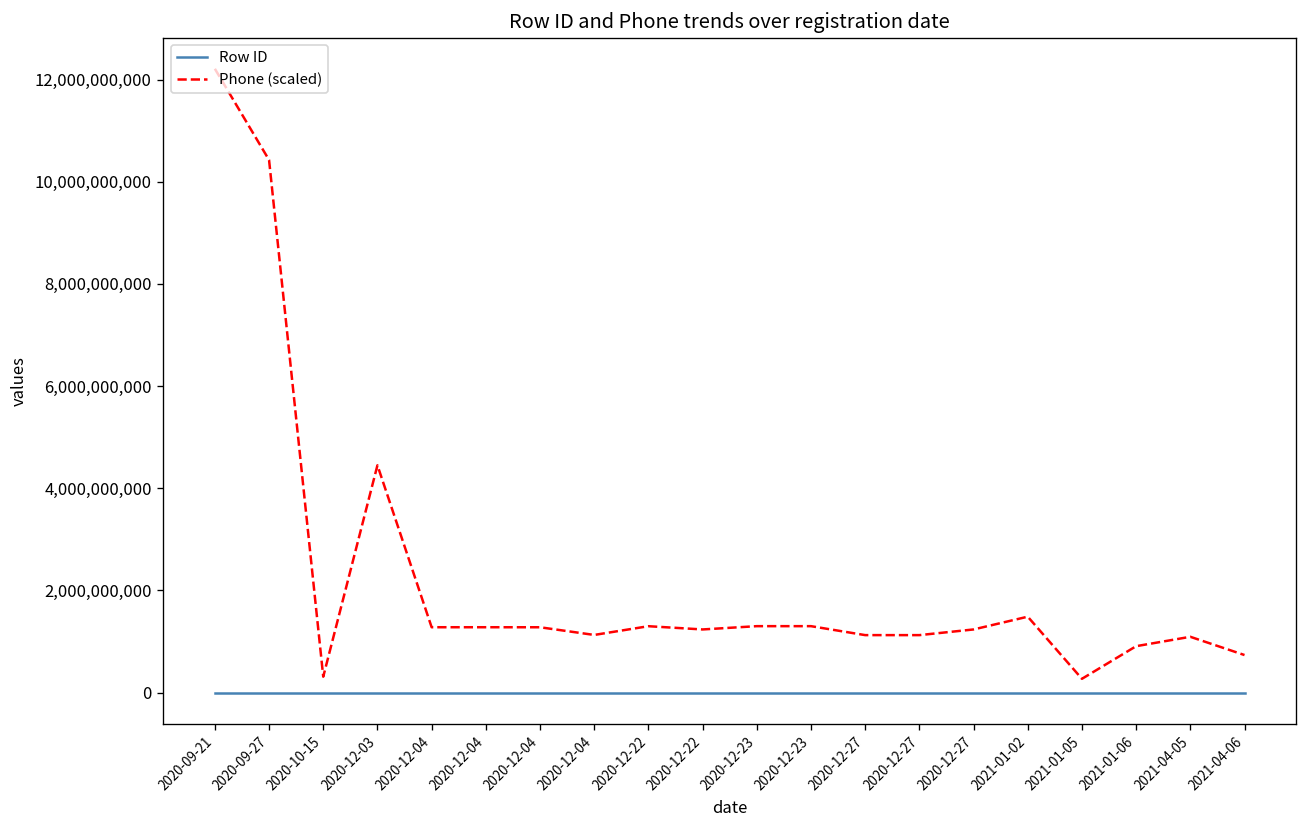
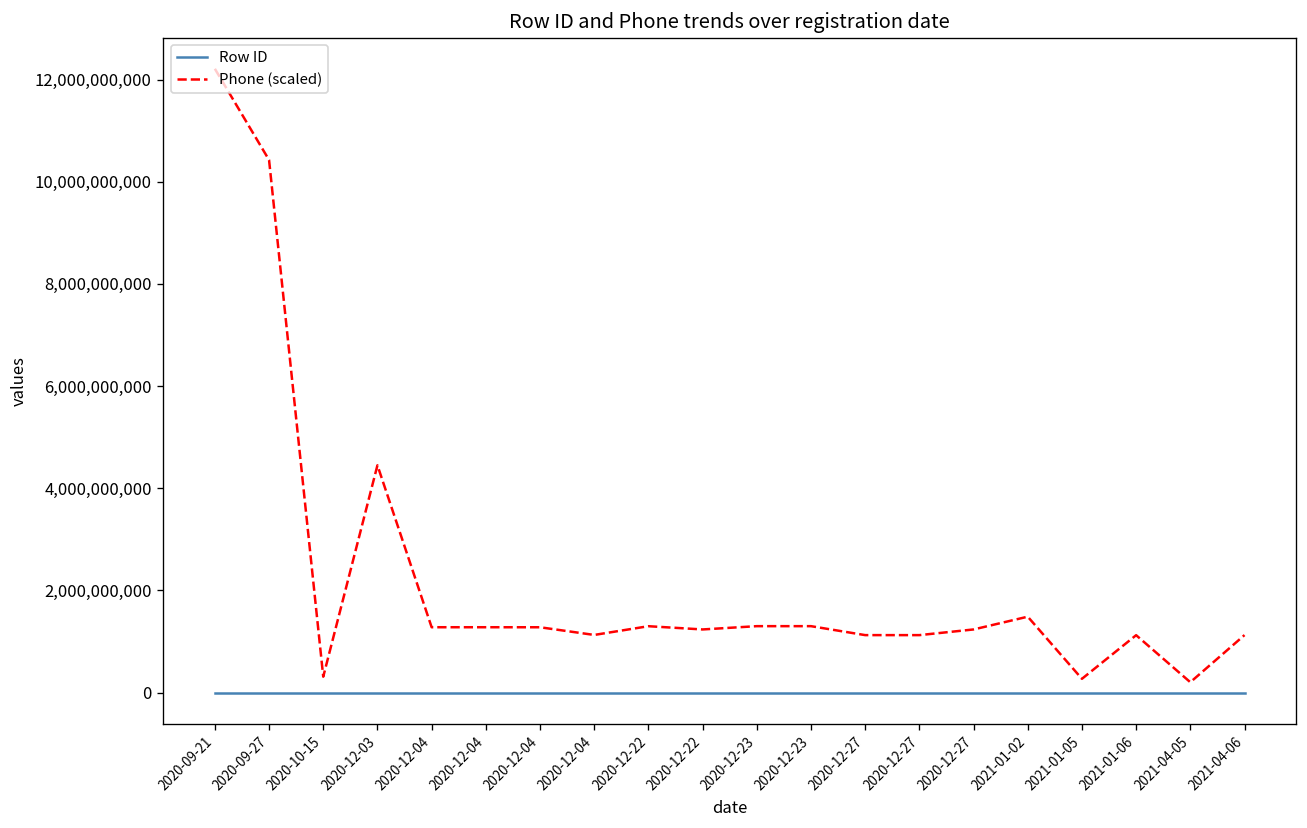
  {
    "Row ID": {
      "2020-09-21": "0",
      "2020-09-27": "0",
      "2020-10-15": "0",
      "2020-12-03": "0",
      "2021-01-02": "0",
      "2021-01-05": "0",
      "2021-01-06": "0",
      "2021-04-05": "0",
      "2021-04-06": "0"
    },
    "Phone (scaled)": {
      "2020-09-27": "10,400,000,000",
      "2020-10-15": "300,000,000",
      "2020-12-03": "4,400,000,000",
      "2021-01-02": "1,500,000,000",
      "2021-01-05": "300,000,000",
-     "2021-01-06": "900,000,000",
-     "2021-04-05": "1,100,000,000",
-     "2021-04-06": "700,000,000"
+     "2021-01-06": "1,100,000,000",
+     "2021-04-05": "200,000,000",
+     "2021-04-06": "1,100,000,000"
    }
  }
